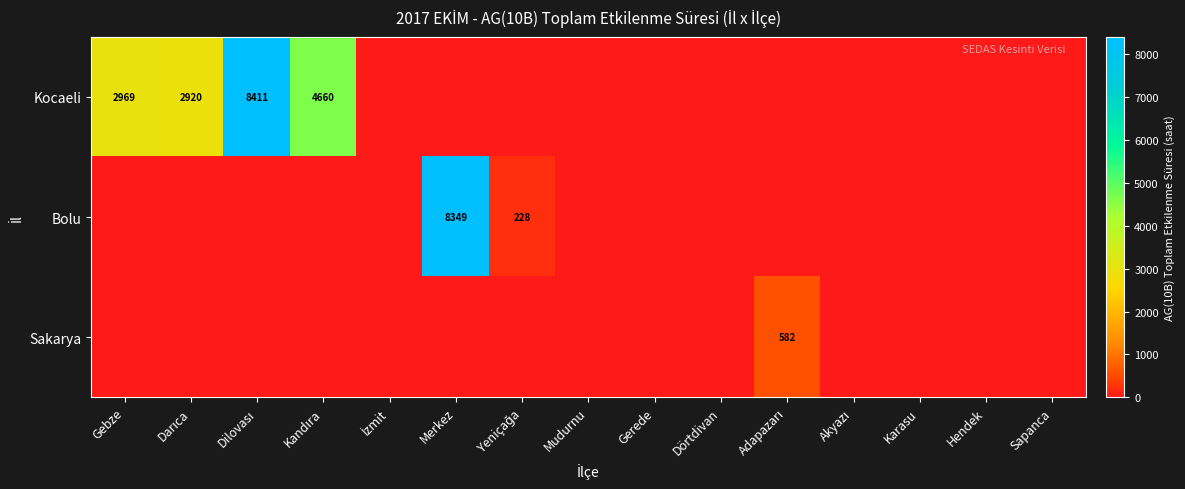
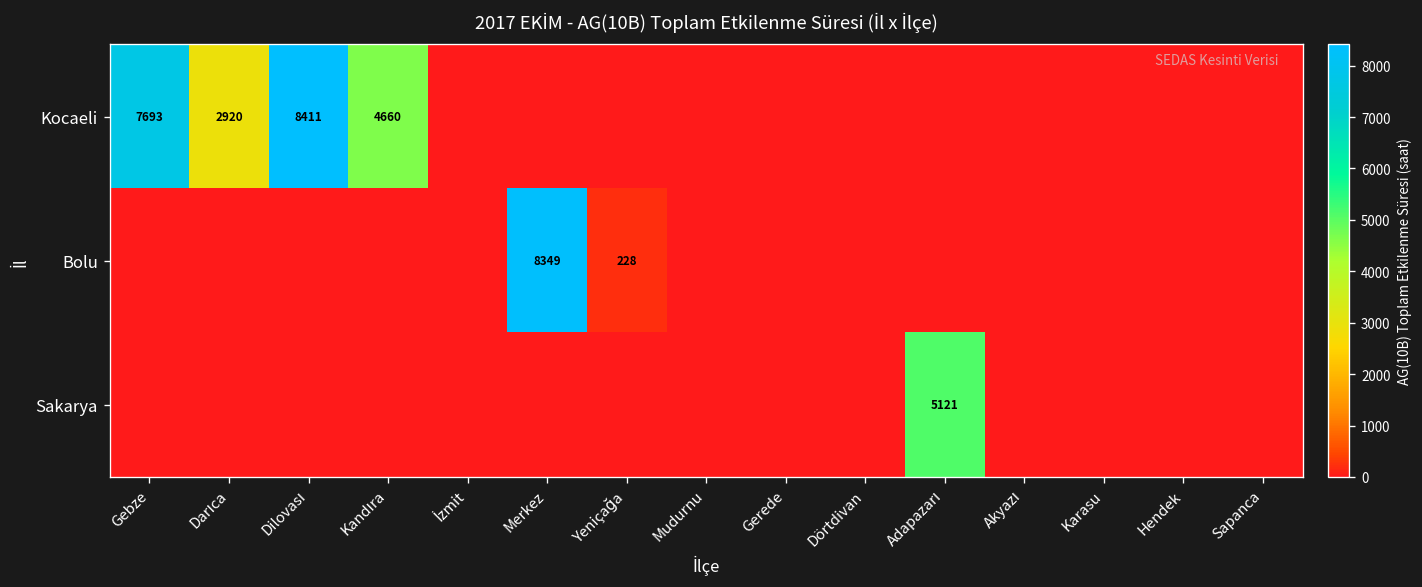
  {
    "Kocaeli": {
-     "Gebze": 2969,
+     "Gebze": 7693,
      "Darıca": 2920,
      "Dilovası": 8411,
      "Kandıra": 4660
    },
    "Bolu": {
      "Merkez": 8349,
      "Yeniçağa": 228
    },
    "Sakarya": {
-     "Adapazarı": 582
+     "Adapazarı": 5121
    }
  }
